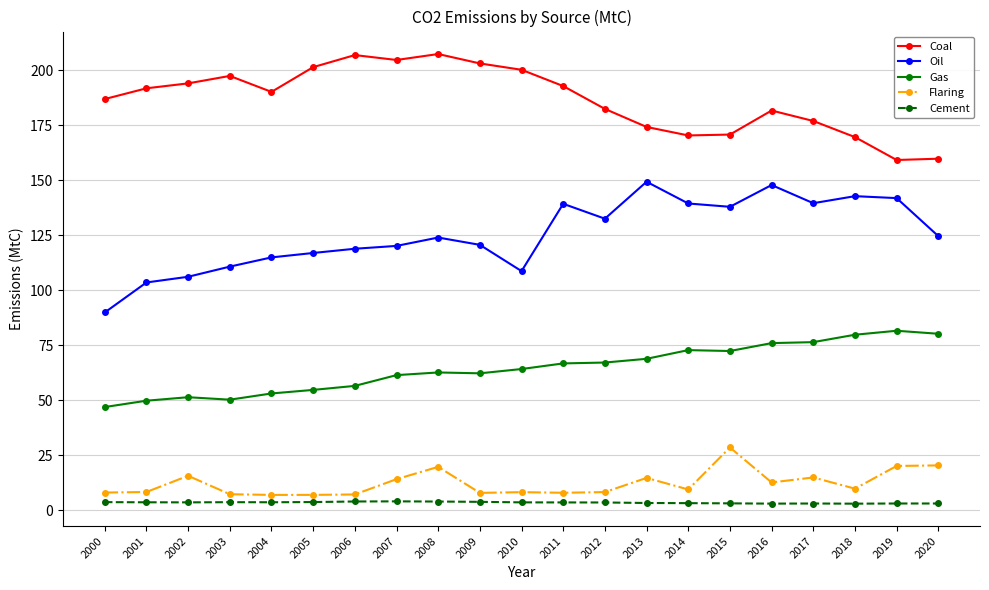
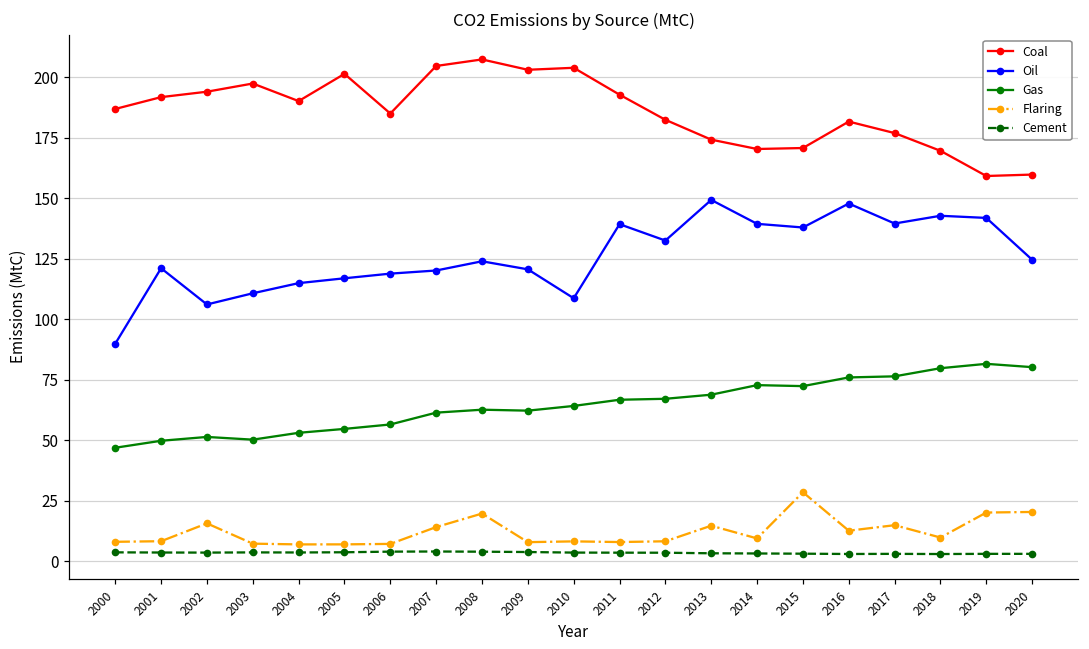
  {
    "Coal": {
      "2000": 187,
      "2001": 192,
      "2002": 194,
      "2003": 197,
      "2004": 190,
      "2005": 201,
-     "2006": 207,
+     "2006": 185,
      "2007": 205,
      "2008": 207,
      "2009": 203,
-     "2010": 200,
+     "2010": 204,
      "2011": 193,
      "2012": 182,
      "2013": 174,
      "2014": 170,
      "2015": 171,
      "2016": 182,
      "2017": 177,
      "2018": 170,
      "2019": 159,
      "2020": 160
    },
    "Oil": {
      "2000": 90,
-     "2001": 104,
+     "2001": 121,
      "2002": 106,
      "2003": 111,
      "2004": 115,
      "2005": 117,
      "2006": 119,
      "2007": 120,
      "2008": 124,
      "2009": 121,
      "2010": 109,
      "2011": 139,
      "2012": 133,
      "2013": 149,
      "2014": 139,
      "2015": 138,
      "2016": 148,
      "2017": 140,
      "2018": 143,
      "2019": 142,
      "2020": 125
    },
    "Flaring": {
      "2000": 8,
      "2001": 8,
      "2002": 16,
      "2003": 7,
      "2004": 7,
      "2005": 7,
      "2006": 7,
      "2007": 14,
      "2008": 20,
      "2009": 8,
      "2010": 8,
      "2011": 8,
      "2012": 8,
      "2013": 15,
      "2014": 9,
      "2015": 28,
      "2016": 13,
      "2017": 15,
      "2018": 10,
      "2019": 20,
      "2020": 20
    }
  }
